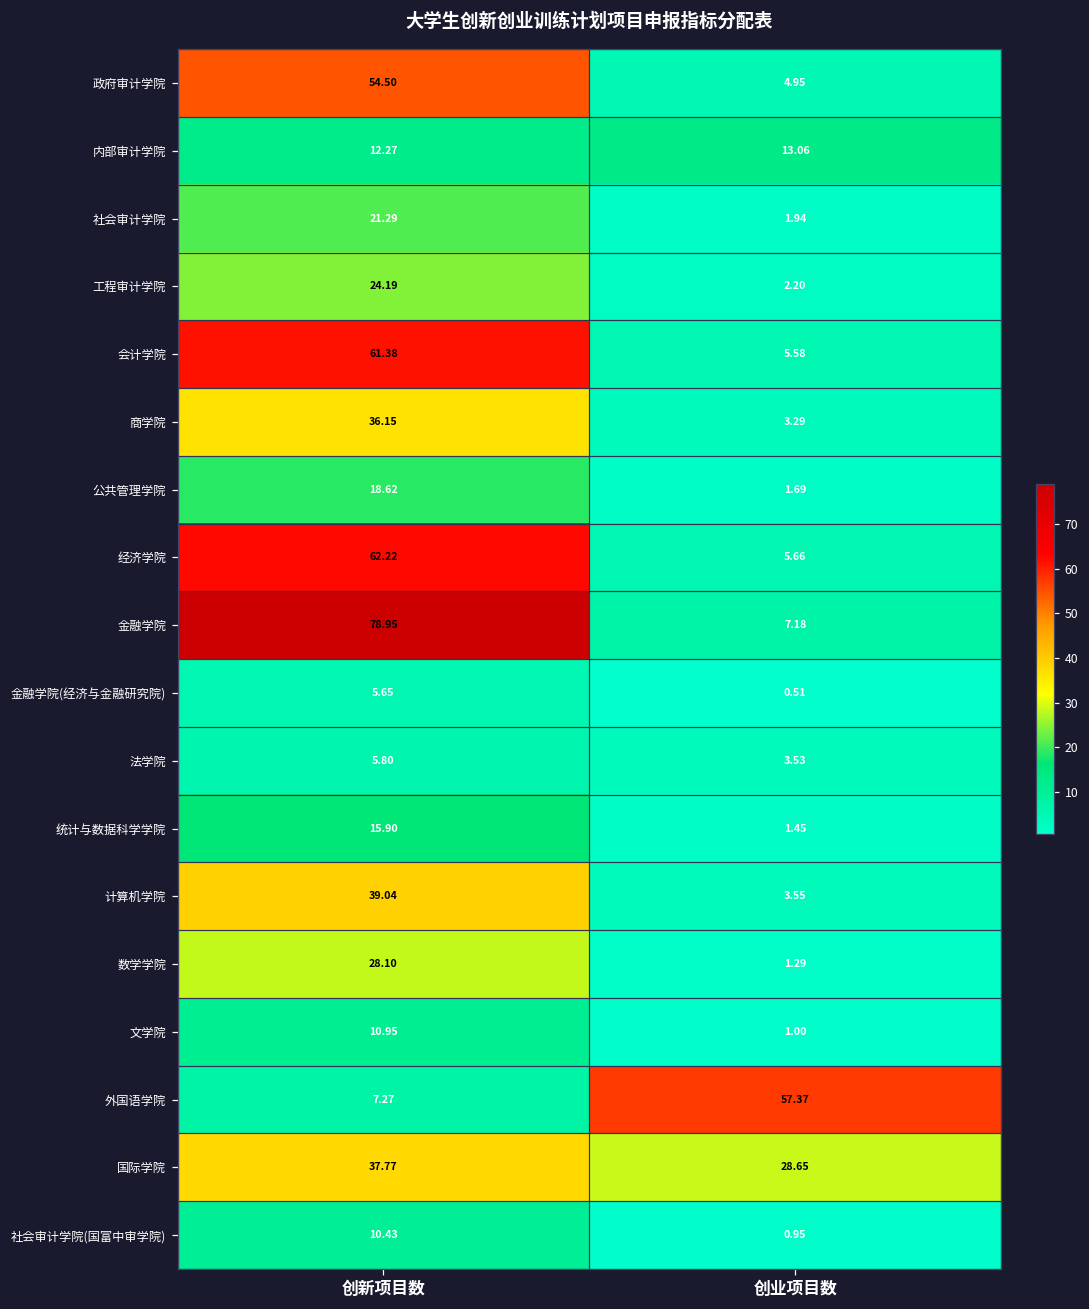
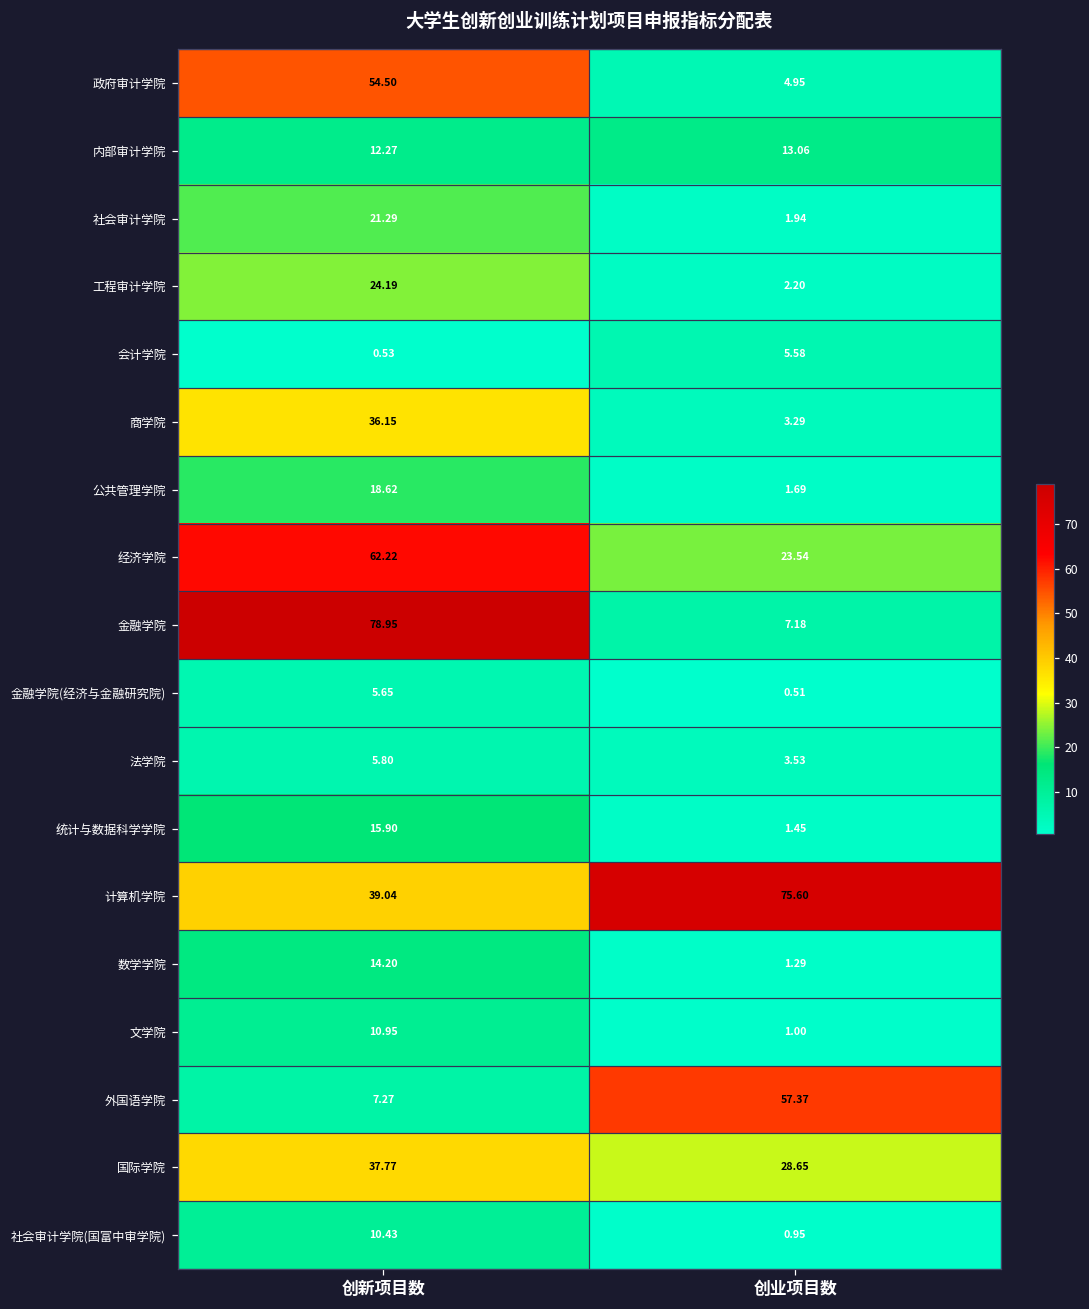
  {
    "政府审计学院": {
      "创新项目数": 54.50,
      "创业项目数": 4.95
    },
    "内部审计学院": {
      "创新项目数": 12.27,
      "创业项目数": 13.06
    },
    "社会审计学院": {
      "创新项目数": 21.29,
      "创业项目数": 1.94
    },
    "工程审计学院": {
      "创新项目数": 24.19,
      "创业项目数": 2.20
    },
    "会计学院": {
-     "创新项目数": 61.38,
+     "创新项目数": 0.53,
      "创业项目数": 5.58
    },
    "商学院": {
      "创新项目数": 36.15,
      "创业项目数": 3.29
    },
    "公共管理学院": {
      "创新项目数": 18.62,
      "创业项目数": 1.69
    },
    "经济学院": {
      "创新项目数": 62.22,
-     "创业项目数": 5.66
+     "创业项目数": 23.54
    },
    "金融学院": {
      "创新项目数": 78.95,
      "创业项目数": 7.18
    },
    "金融学院(经济与金融研究院)": {
      "创新项目数": 5.65,
      "创业项目数": 0.51
    },
    "法学院": {
      "创新项目数": 5.80,
      "创业项目数": 3.53
    },
    "统计与数据科学学院": {
      "创新项目数": 15.90,
      "创业项目数": 1.45
    },
    "计算机学院": {
      "创新项目数": 39.04,
-     "创业项目数": 3.55
+     "创业项目数": 75.60
    },
    "数学学院": {
-     "创新项目数": 28.10,
+     "创新项目数": 14.20,
      "创业项目数": 1.29
    },
    "文学院": {
      "创新项目数": 10.95,
      "创业项目数": 1.00
    },
    "外国语学院": {
      "创新项目数": 7.27,
      "创业项目数": 57.37
    },
    "国际学院": {
      "创新项目数": 37.77,
      "创业项目数": 28.65
    },
    "社会审计学院(国富中审学院)": {
      "创新项目数": 10.43,
      "创业项目数": 0.95
    }
  }
